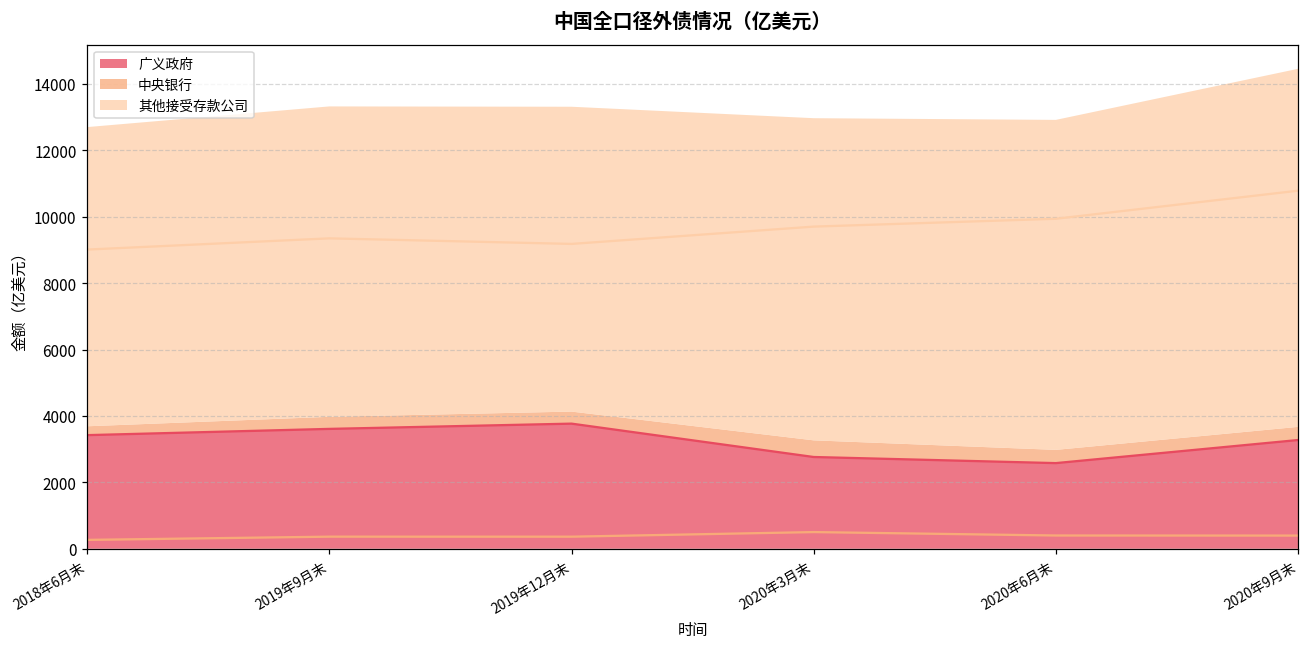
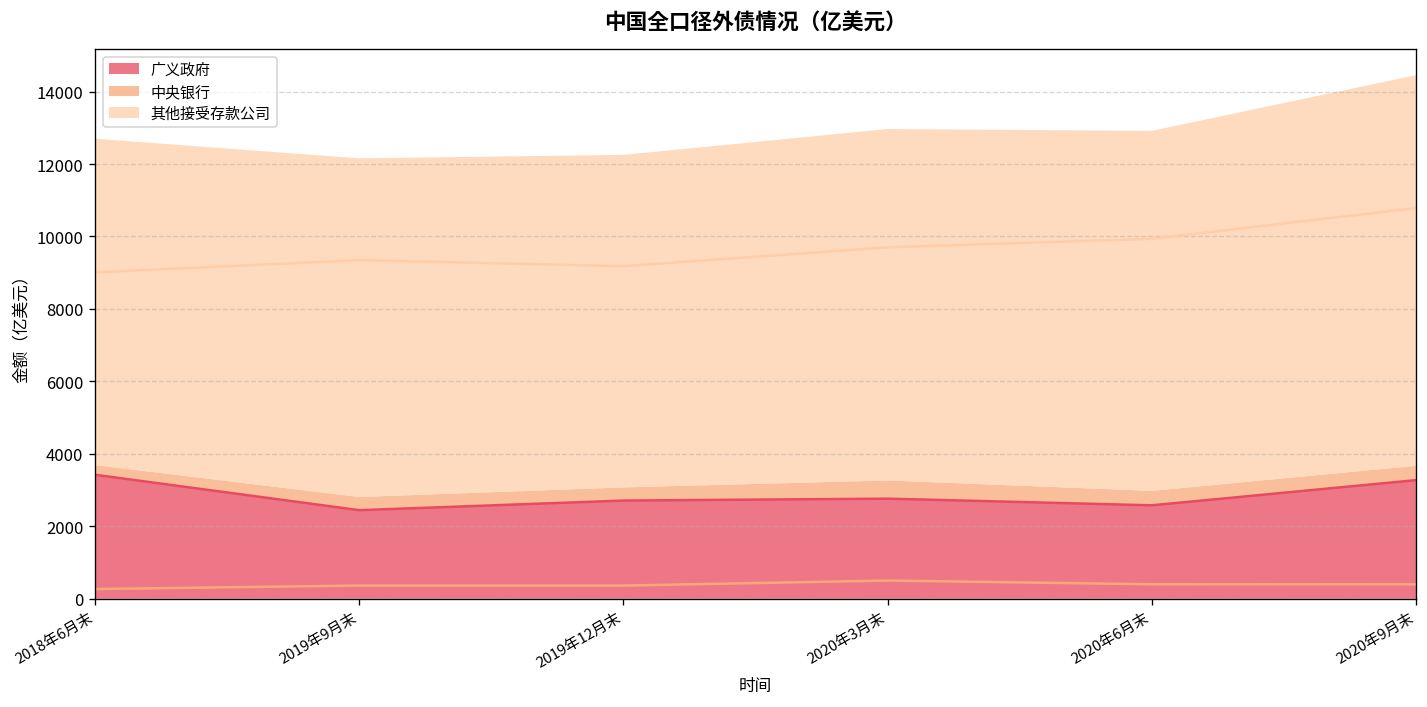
  {
    "广义政府": {
      "2018年6月末": 3400,
-     "2019年9月末": 3600,
-     "2019年12月末": 3800,
+     "2019年9月末": 2400,
+     "2019年12月末": 2700,
      "2020年3月末": 2800,
      "2020年6月末": 2600,
      "2020年9月末": 3300
    }
  }
